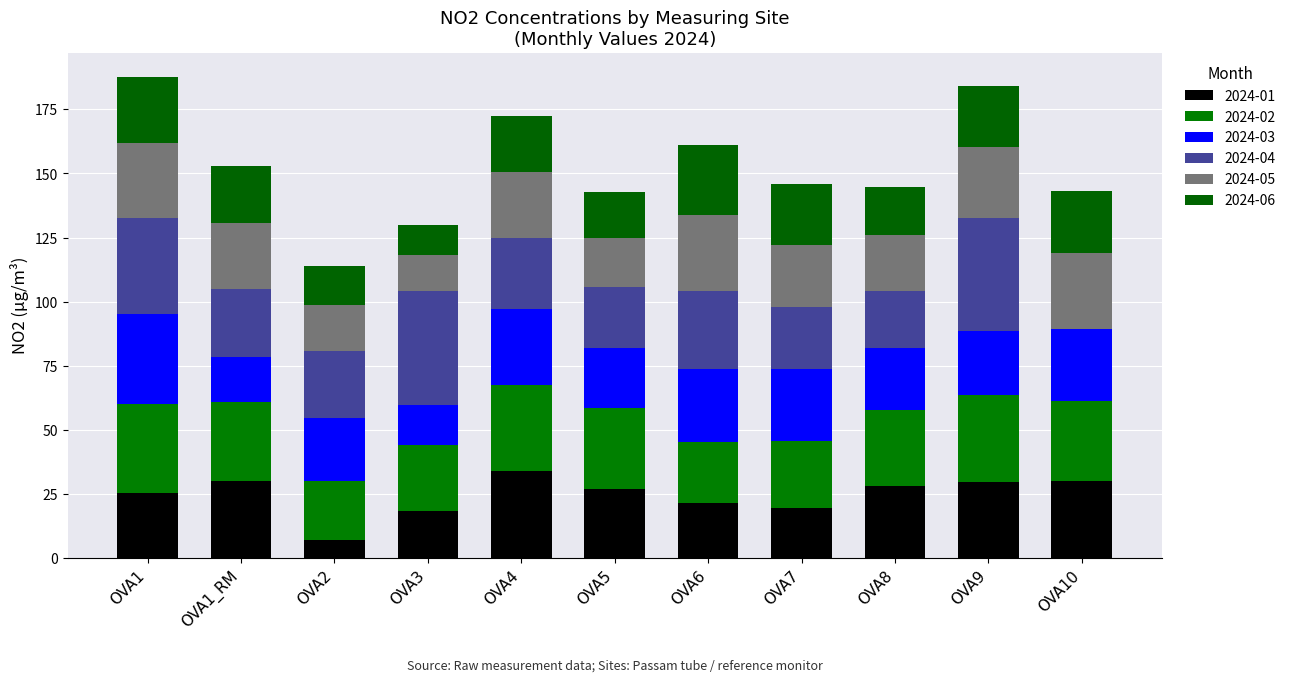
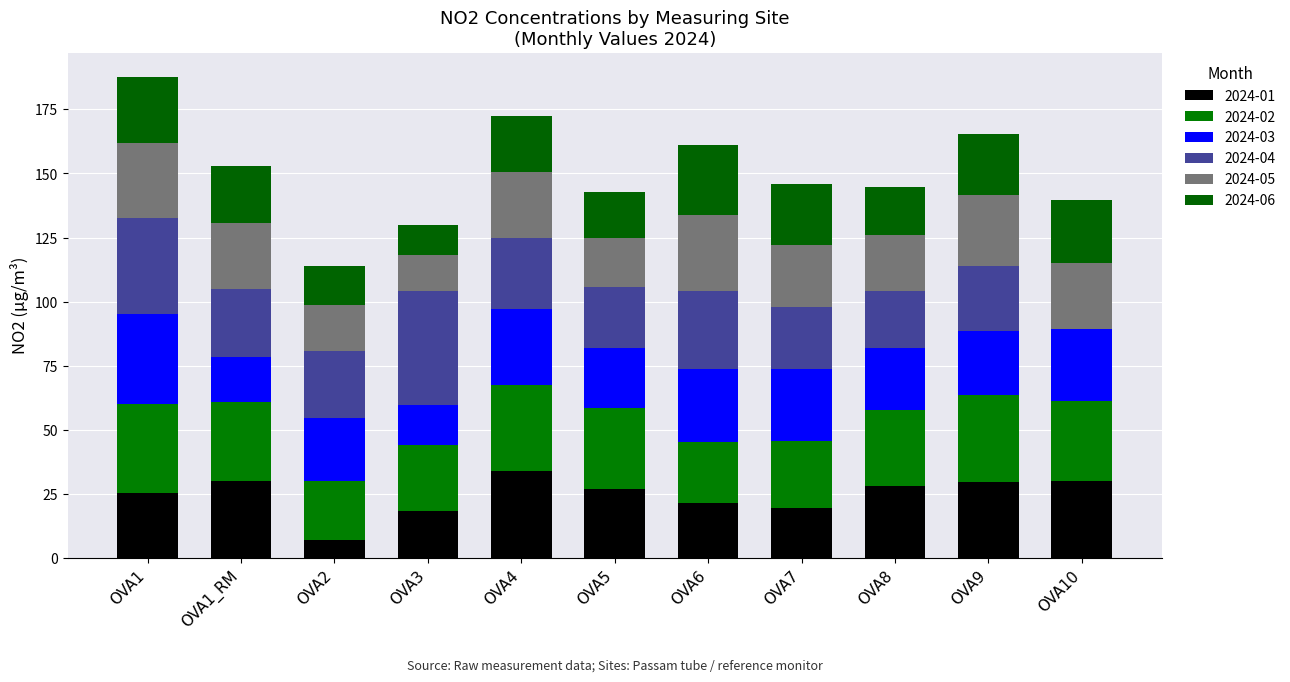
  {
    "2024-01": {
      "OVA1": 25,
      "OVA1_RM": 30,
      "OVA2": 7,
      "OVA3": 18,
      "OVA4": 34,
      "OVA5": 27,
      "OVA6": 21,
      "OVA7": 20,
      "OVA8": 28,
      "OVA9": 30,
      "OVA10": 30
    },
    "2024-03": {
      "OVA1": 35,
      "OVA1_RM": 18,
      "OVA2": 25,
      "OVA3": 15,
      "OVA4": 30,
      "OVA5": 24,
      "OVA6": 28,
      "OVA7": 28,
      "OVA8": 24,
      "OVA9": 25,
      "OVA10": 28
    },
    "2024-04": {
      "OVA1": 38,
      "OVA1_RM": 26,
      "OVA2": 26,
      "OVA3": 45,
      "OVA4": 28,
      "OVA5": 24,
      "OVA6": 30,
      "OVA7": 24,
      "OVA8": 22,
-     "OVA9": 44,
+     "OVA9": 26,
      "OVA10": 0
    },
    "2024-05": {
      "OVA1": 29,
      "OVA1_RM": 26,
      "OVA2": 18,
      "OVA3": 14,
      "OVA4": 26,
      "OVA5": 19,
      "OVA6": 30,
      "OVA7": 24,
      "OVA8": 22,
      "OVA9": 28,
-     "OVA10": 29
+     "OVA10": 26
    }
  }
